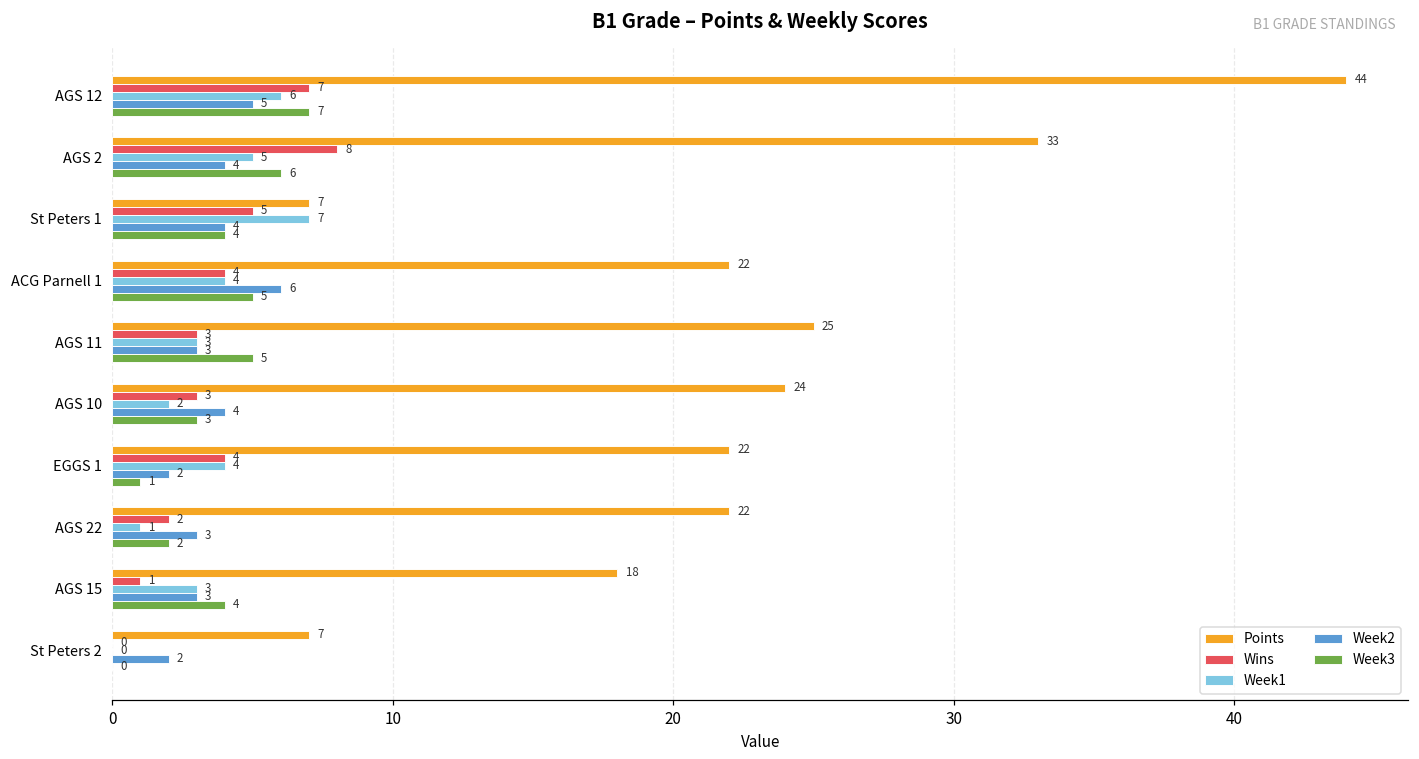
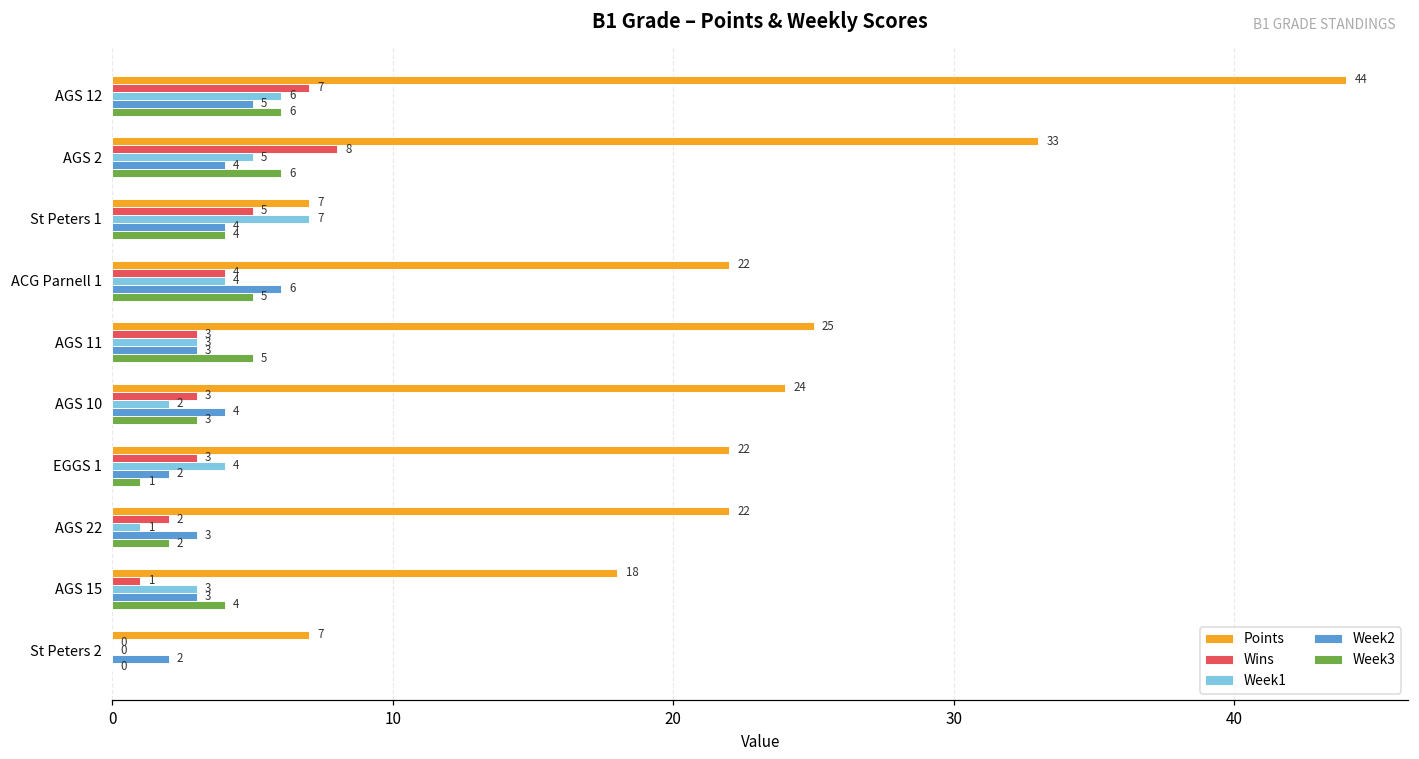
  {
    "Points": {
      "AGS 12": 44,
      "AGS 2": 33,
      "St Peters 1": 7,
      "ACG Parnell 1": 22,
      "AGS 11": 25,
      "AGS 10": 24,
      "EGGS 1": 22,
      "AGS 22": 22,
      "AGS 15": 18,
      "St Peters 2": 7
    },
    "Wins": {
      "AGS 12": 7,
      "AGS 2": 8,
      "St Peters 1": 5,
      "AGS 10": 3,
-     "EGGS 1": 4,
+     "EGGS 1": 3,
      "AGS 22": 2,
      "AGS 15": 1
    },
    "Week3": {
-     "AGS 12": 7,
+     "AGS 12": 6,
      "AGS 2": 6,
      "ACG Parnell 1": 5,
      "AGS 11": 5,
      "AGS 10": 3,
      "EGGS 1": 1,
      "AGS 22": 2,
      "AGS 15": 4,
      "St Peters 2": 0
    }
  }
